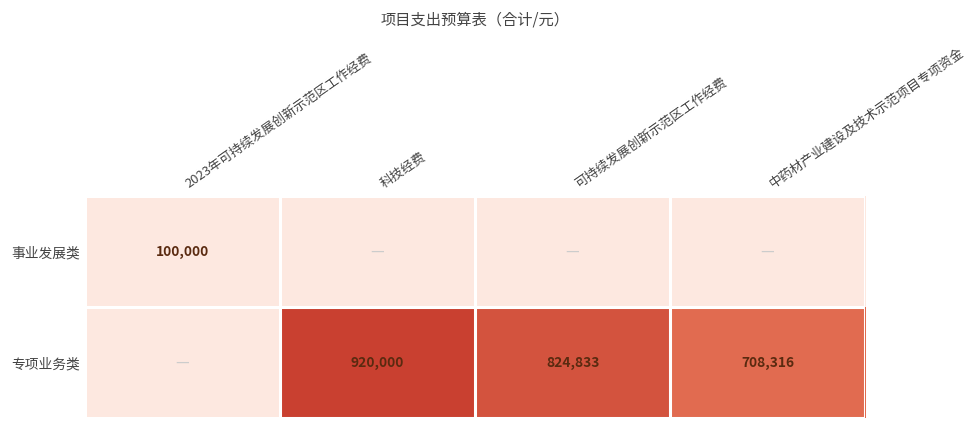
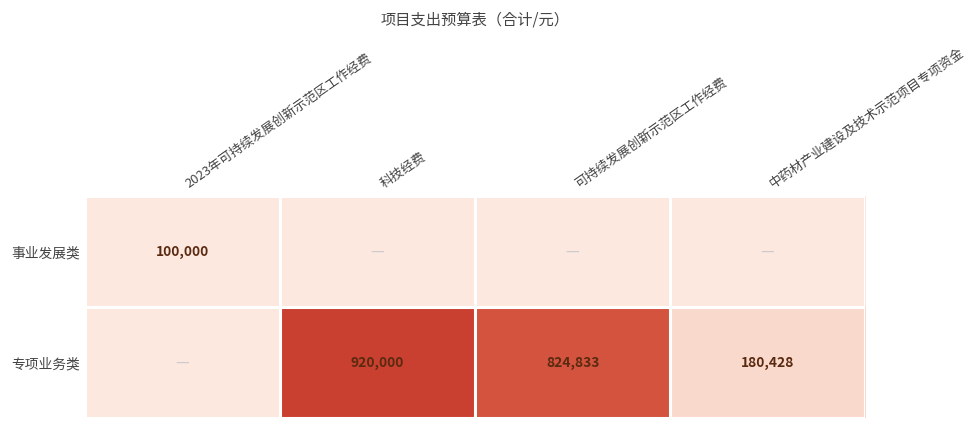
  {
    "事业发展类": {
      "2023年可持续发展创新示范区工作经费": "100,000"
    },
    "专项业务类": {
      "科技经费": "920,000",
      "可持续发展创新示范区工作经费": "824,833",
-     "中药材产业建设及技术示范项目专项资金": "708,316"
+     "中药材产业建设及技术示范项目专项资金": "180,428"
    }
  }
